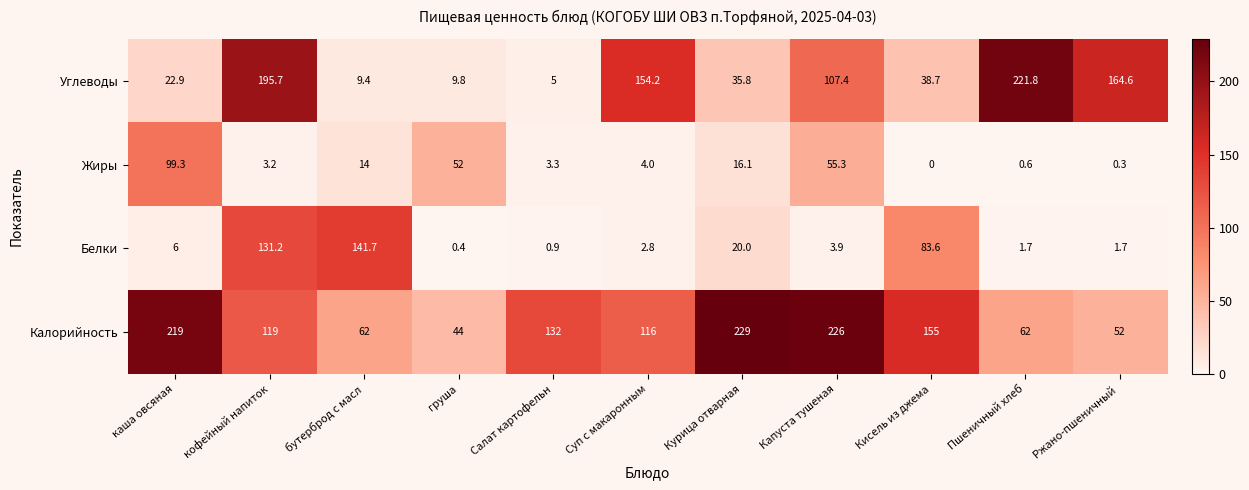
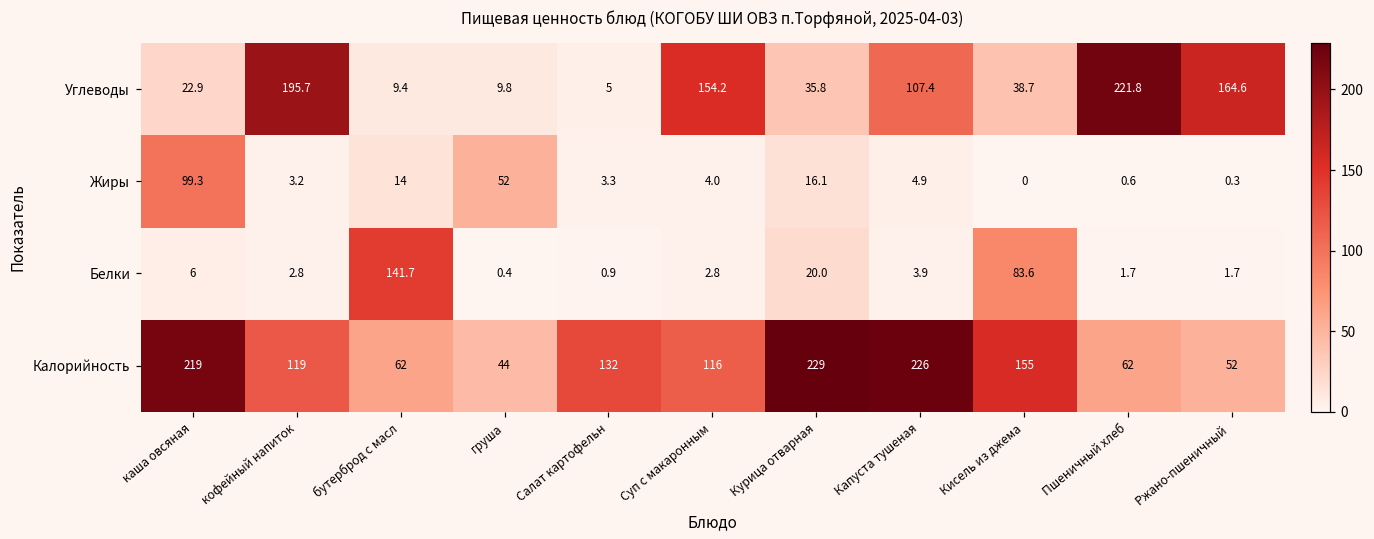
  {
    "Углеводы": {
      "каша овсяная": 22.9,
      "кофейный напиток": 195.7,
      "бутерброд с масл": 9.4,
      "груша": 9.8,
      "Салат картофельн": 5,
      "Суп с макаронным": 154.2,
      "Курица отварная": 35.8,
      "Капуста тушеная": 107.4,
      "Кисель из джема": 38.7,
      "Пшеничный хлеб": 221.8,
      "Ржано-пшеничный": 164.6
    },
    "Жиры": {
      "каша овсяная": 99.3,
      "кофейный напиток": 3.2,
      "бутерброд с масл": 14,
      "груша": 52,
      "Салат картофельн": 3.3,
      "Суп с макаронным": 4.0,
      "Курица отварная": 16.1,
-     "Капуста тушеная": 55.3,
+     "Капуста тушеная": 4.9,
      "Кисель из джема": 0,
      "Пшеничный хлеб": 0.6,
      "Ржано-пшеничный": 0.3
    },
    "Белки": {
      "каша овсяная": 6,
-     "кофейный напиток": 131.2,
+     "кофейный напиток": 2.8,
      "бутерброд с масл": 141.7,
      "груша": 0.4,
      "Салат картофельн": 0.9,
      "Суп с макаронным": 2.8,
      "Курица отварная": 20.0,
      "Капуста тушеная": 3.9,
      "Кисель из джема": 83.6,
      "Пшеничный хлеб": 1.7,
      "Ржано-пшеничный": 1.7
    },
    "Калорийность": {
      "каша овсяная": 219,
      "кофейный напиток": 119,
      "бутерброд с масл": 62,
      "груша": 44,
      "Салат картофельн": 132,
      "Суп с макаронным": 116,
      "Курица отварная": 229,
      "Капуста тушеная": 226,
      "Кисель из джема": 155,
      "Пшеничный хлеб": 62,
      "Ржано-пшеничный": 52
    }
  }
